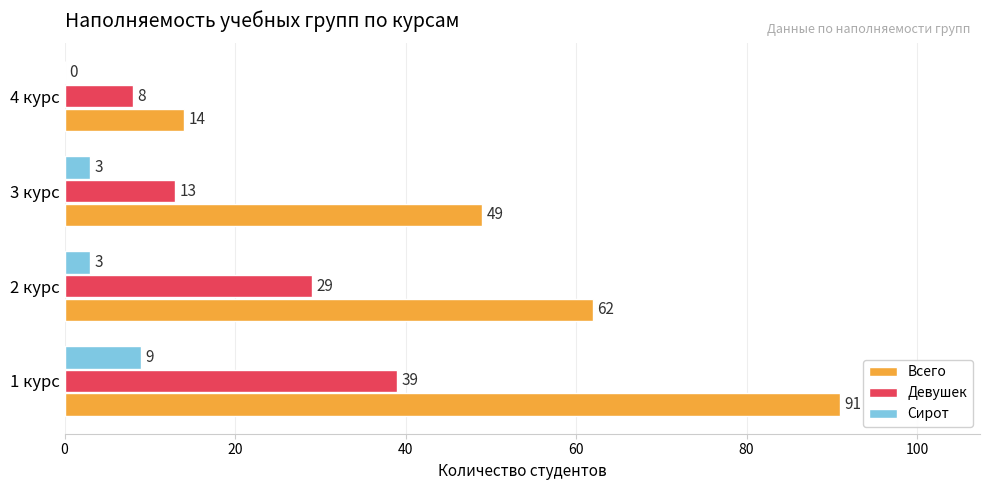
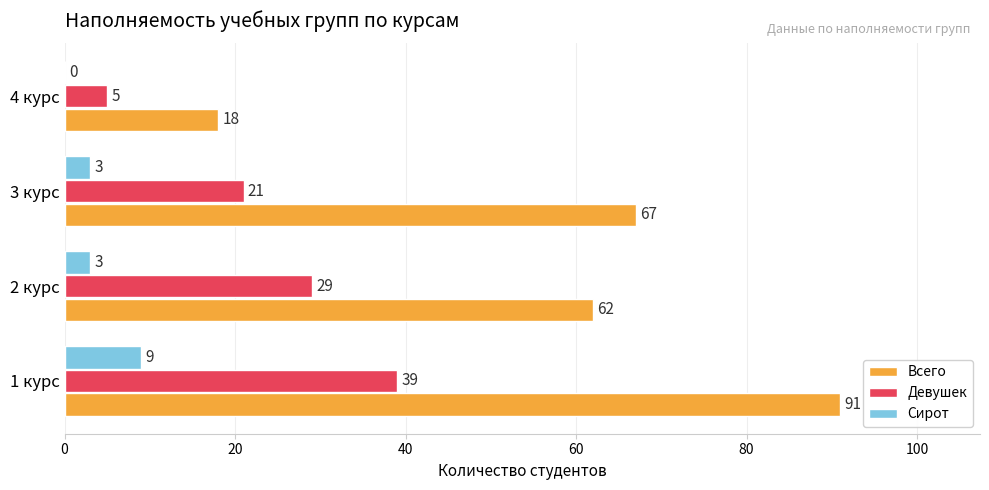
  {
    "Всего": {
-     "4 курс": 14,
-     "3 курс": 49,
+     "4 курс": 18,
+     "3 курс": 67,
      "2 курс": 62,
      "1 курс": 91
    },
    "Девушек": {
-     "4 курс": 8,
-     "3 курс": 13,
+     "4 курс": 5,
+     "3 курс": 21,
      "2 курс": 29,
      "1 курс": 39
    },
    "Сирот": {
      "4 курс": 0,
      "3 курс": 3,
      "2 курс": 3,
      "1 курс": 9
    }
  }
